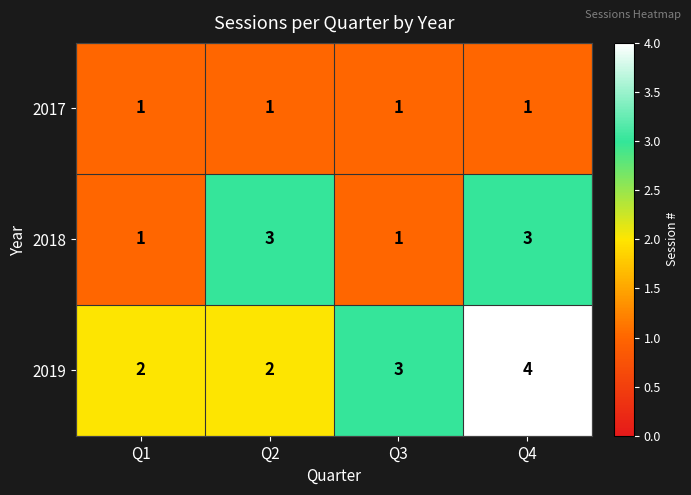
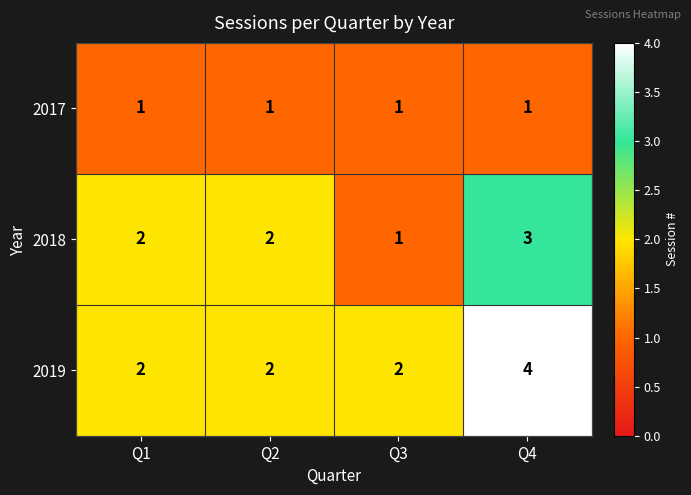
  {
    "2017": {
      "Q1": 1,
      "Q2": 1,
      "Q3": 1,
      "Q4": 1
    },
    "2018": {
-     "Q1": 1,
-     "Q2": 3,
+     "Q1": 2,
+     "Q2": 2,
      "Q3": 1,
      "Q4": 3
    },
    "2019": {
      "Q1": 2,
      "Q2": 2,
-     "Q3": 3,
+     "Q3": 2,
      "Q4": 4
    }
  }
